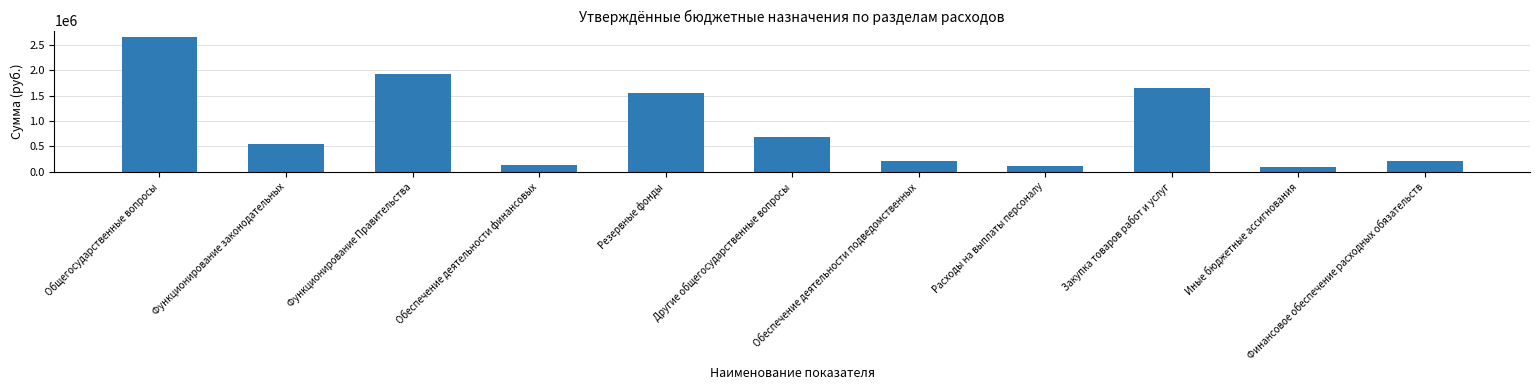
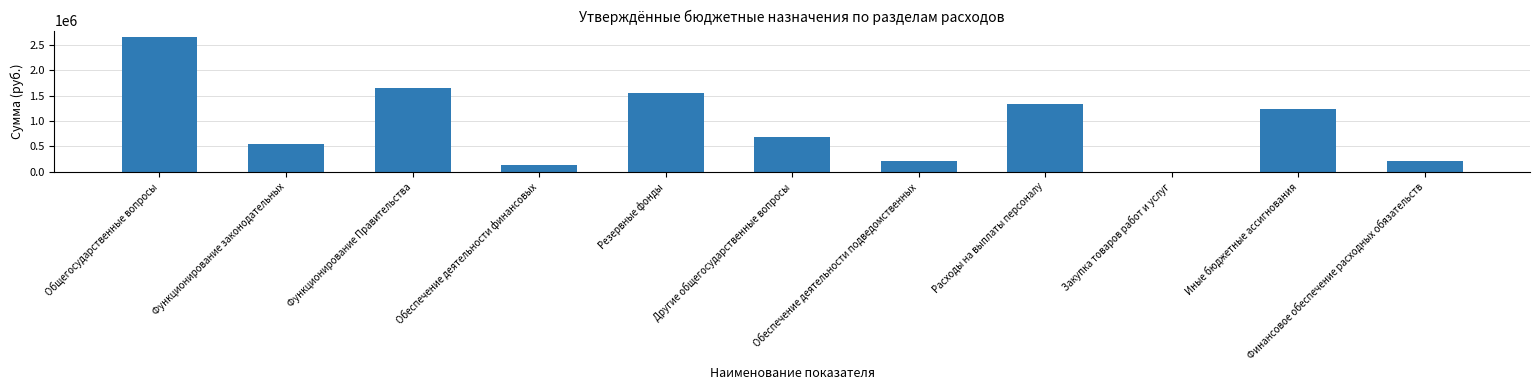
  {
    "Общегосударственные вопросы": 2700000,
    "Функционирование законодательных": 500000,
-   "Функционирование Правительства": 1900000,
+   "Функционирование Правительства": 1700000,
    "Обеспечение деятельности финансовых": 100000,
    "Резервные фонды": 1500000,
    "Другие общегосударственные вопросы": 700000,
    "Обеспечение деятельности подведомственных": 200000,
-   "Расходы на выплаты персоналу": 100000,
-   "Закупка товаров работ и услуг": 1700000,
-   "Иные бюджетные ассигнования": 100000,
+   "Расходы на выплаты персоналу": 1300000,
+   "Закупка товаров работ и услуг": 0,
+   "Иные бюджетные ассигнования": 1200000,
    "Финансовое обеспечение расходных обязательств": 200000
  }
